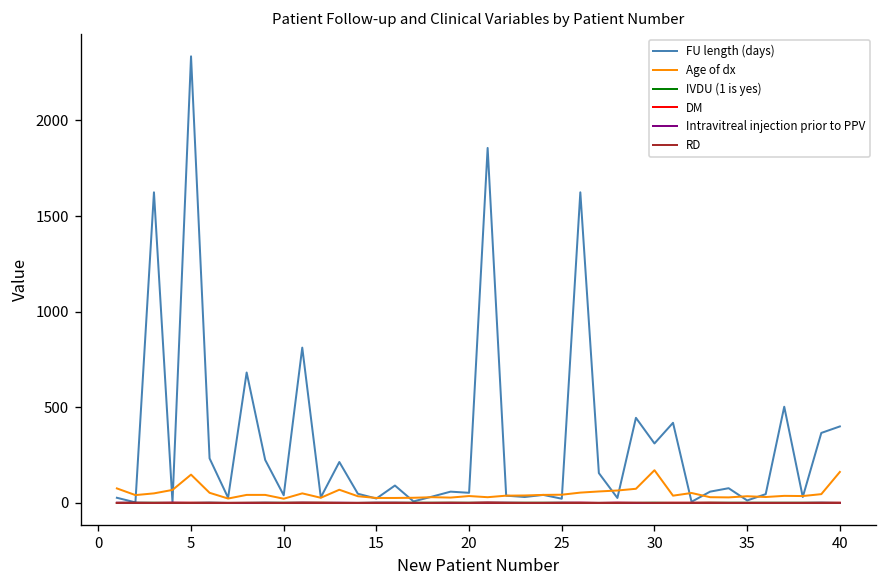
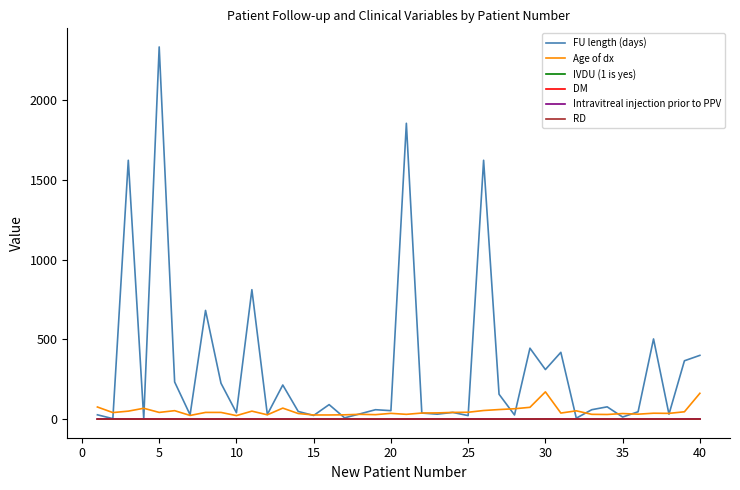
  {
    "FU length (days)": {
      "5": 2340,
      "10": 40,
      "20": 50,
      "25": 20,
      "30": 310,
      "40": 400
    },
    "Age of dx": {
-     "5": 150,
+     "5": 40,
      "10": 20,
      "20": 40,
      "25": 40,
      "30": 170,
      "35": 40,
      "40": 160
    },
    "RD": {
      "5": 0,
      "10": 0,
      "15": 0,
      "20": 0,
      "25": 0,
      "30": 0,
      "40": 0
    }
  }
